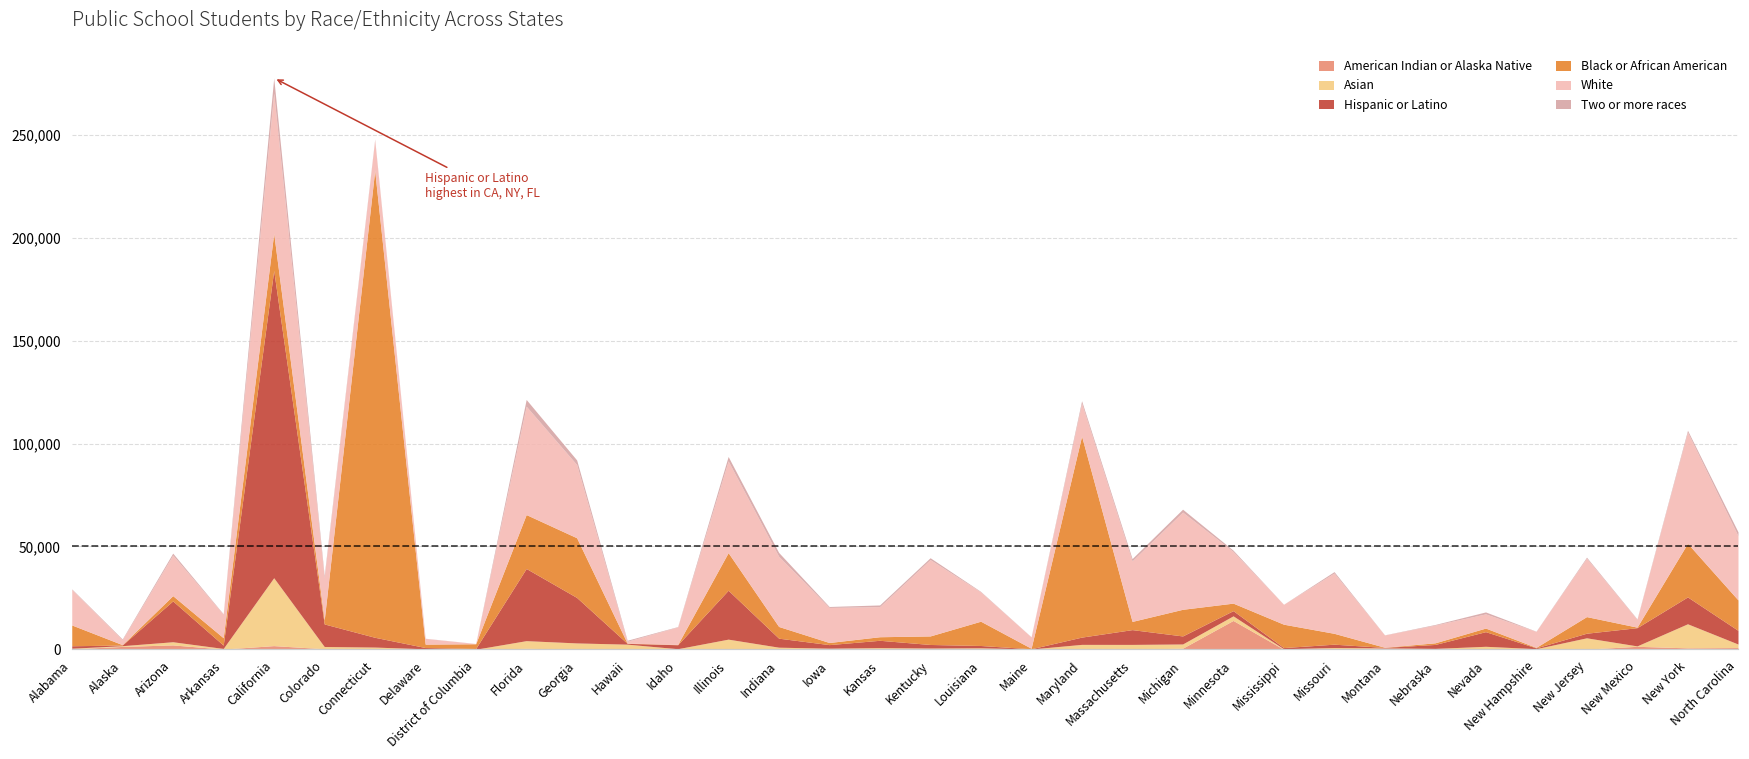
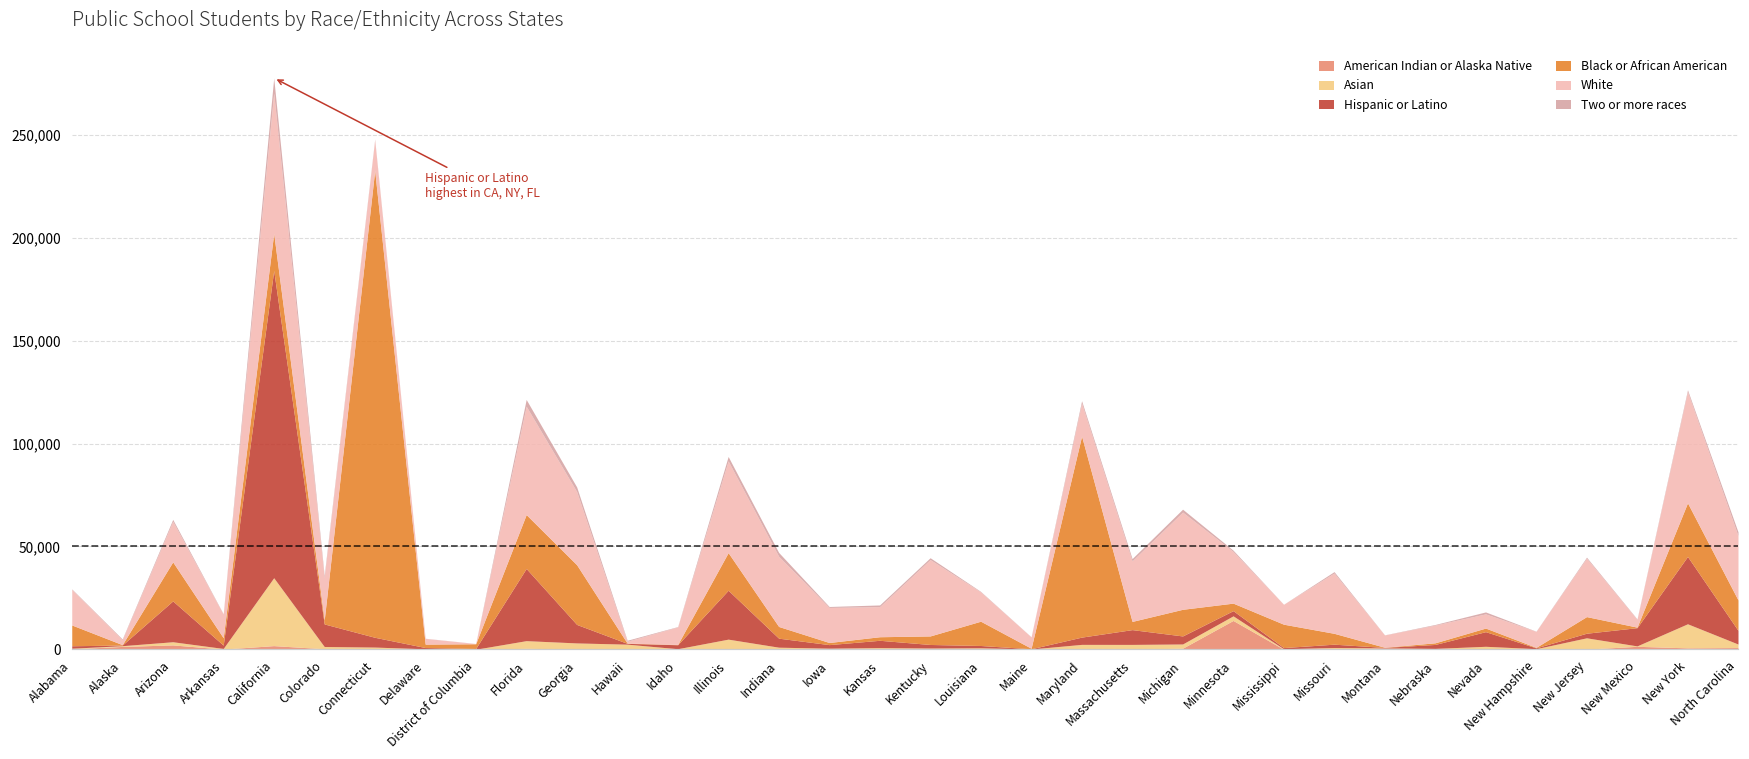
  {
    "American Indian or Alaska Native": {
      "Arizona": "2,000",
      "California": "2,000",
      "Minnesota": "14,000"
    },
    "Hispanic or Latino": {
      "Arizona": "20,000",
      "Arkansas": "2,000",
      "California": "149,000",
      "Colorado": "11,000",
      "Connecticut": "5,000",
      "Florida": "35,000",
-     "Georgia": "22,000",
+     "Georgia": "9,000",
      "Illinois": "24,000",
      "Indiana": "4,000",
      "Kansas": "4,000",
      "Kentucky": "2,000",
      "Maryland": "4,000",
      "Massachusetts": "7,000",
      "Michigan": "4,000",
      "Minnesota": "3,000",
      "Missouri": "2,000",
      "Nevada": "7,000",
      "New Jersey": "2,000",
-     "New York": "13,000",
+     "New York": "33,000",
      "North Carolina": "7,000"
    },
    "Black or African American": {
      "Alabama": "10,000",
-     "Arizona": "3,000",
+     "Arizona": "19,000",
      "Arkansas": "4,000",
      "California": "18,000",
      "Colorado": "2,000",
      "Connecticut": "227,000",
      "Delaware": "2,000",
      "Florida": "26,000",
      "Georgia": "29,000",
      "Illinois": "18,000",
      "Indiana": "6,000",
      "Kansas": "2,000",
      "Kentucky": "4,000",
      "Louisiana": "12,000",
      "Maryland": "98,000",
      "Massachusetts": "4,000",
      "Michigan": "13,000",
      "Minnesota": "4,000",
      "Mississippi": "11,000",
      "Missouri": "5,000",
      "Nevada": "2,000",
      "New Jersey": "8,000",
      "New York": "26,000",
      "North Carolina": "15,000"
    }
  }
